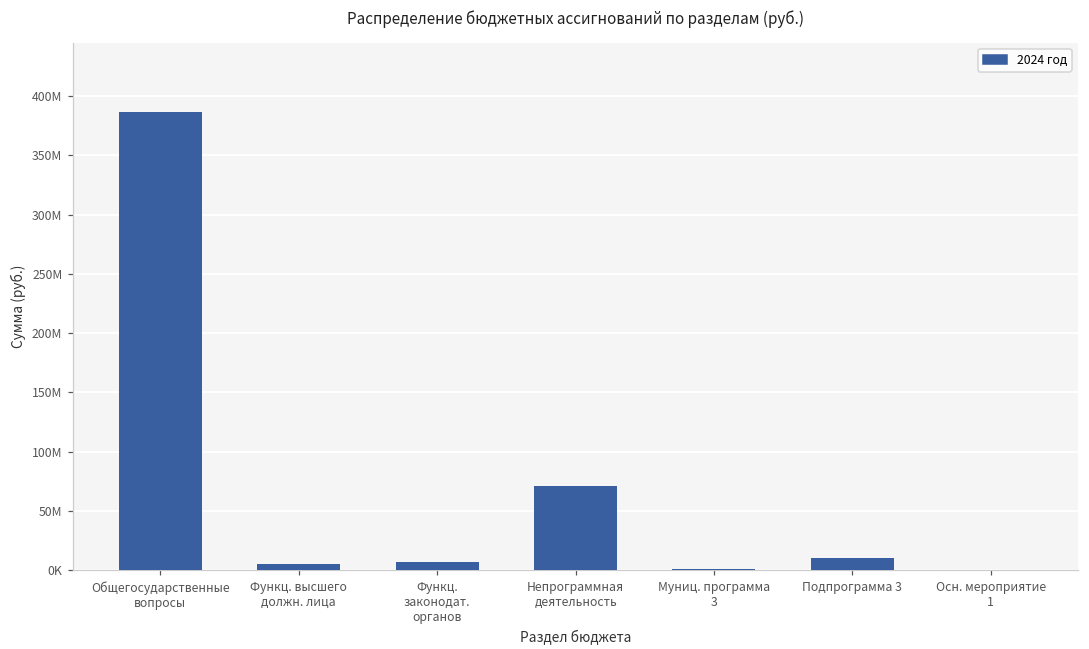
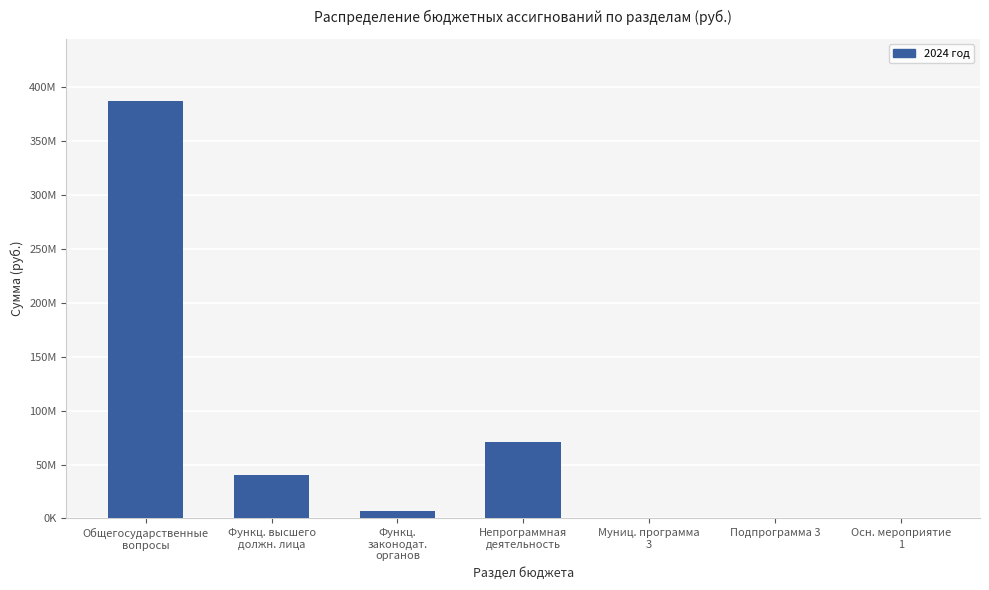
  {
    "Общегосударственные вопросы": 387000000,
-   "Функц. высшего должн. лица": 6000000,
+   "Функц. высшего должн. лица": 40000000,
    "Функц. законодат. органов": 7000000,
    "Непрограммная деятельность": 71000000,
-   "Подпрограмма 3": 11000000
+   "Подпрограмма 3": 1000000
  }
